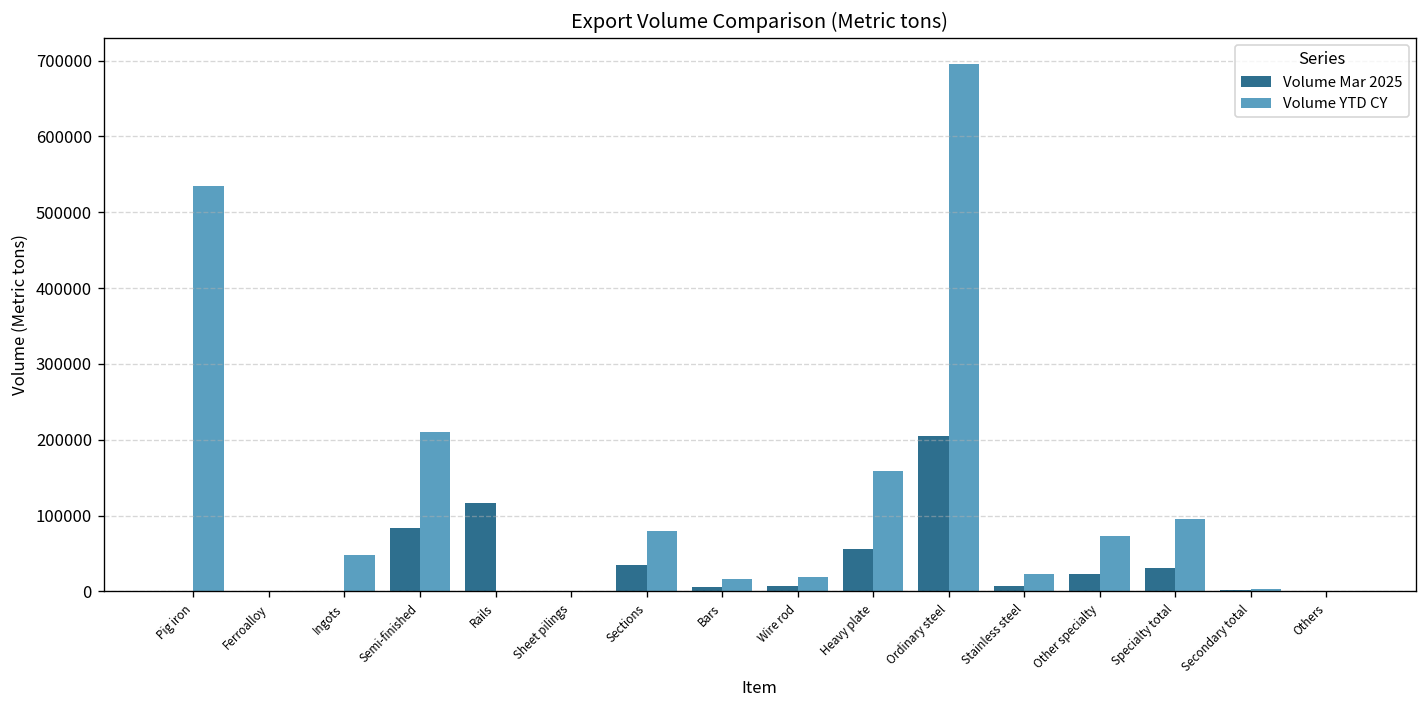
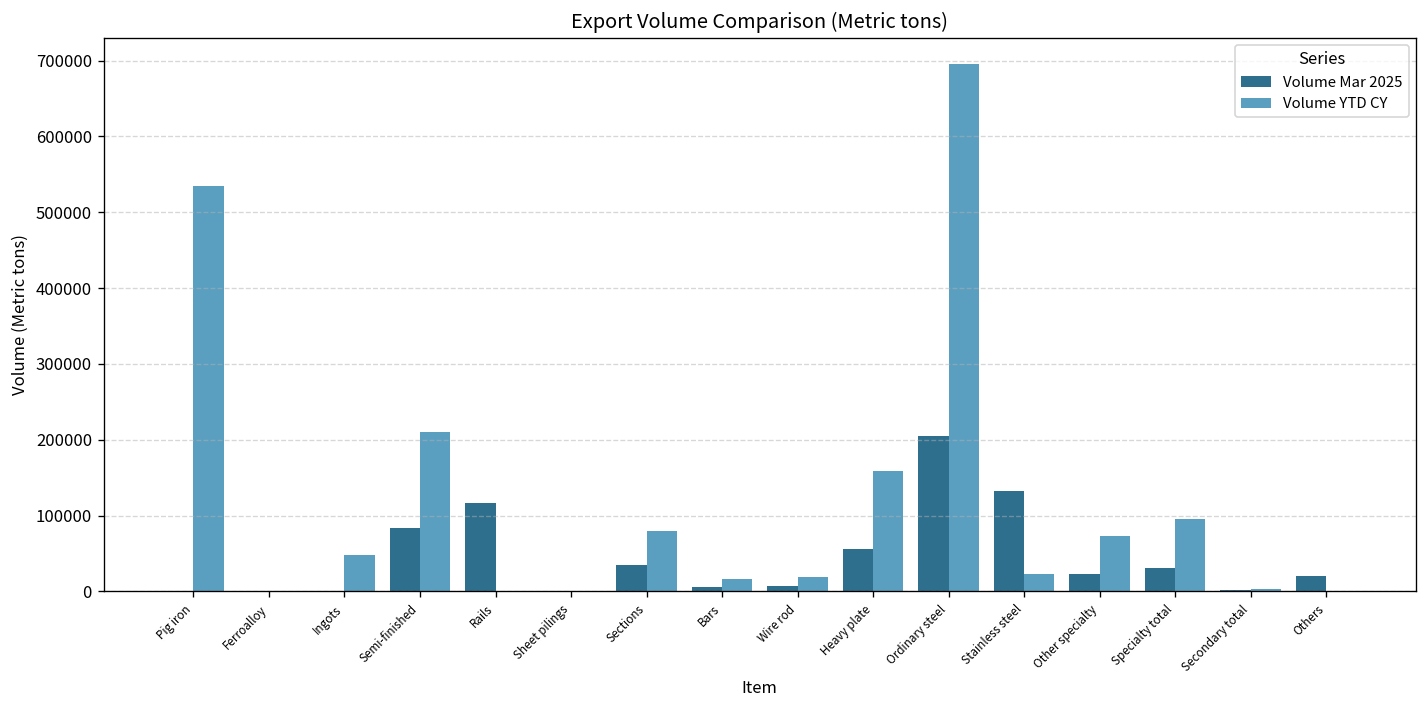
  {
    "Volume Mar 2025": {
      "Ingots": 0,
      "Semi-finished": 80000,
      "Rails": 120000,
      "Sheet pilings": 0,
      "Sections": 30000,
      "Bars": 10000,
      "Wire rod": 10000,
      "Heavy plate": 60000,
      "Ordinary steel": 210000,
-     "Stainless steel": 10000,
+     "Stainless steel": 130000,
      "Other specialty": 20000,
      "Specialty total": 30000,
-     "Others": 0
+     "Others": 20000
    },
    "Volume YTD CY": {
      "Pig iron": 530000,
      "Ingots": 50000,
      "Semi-finished": 210000,
      "Sheet pilings": 0,
      "Sections": 80000,
      "Bars": 20000,
      "Wire rod": 20000,
      "Heavy plate": 160000,
      "Ordinary steel": 700000,
      "Stainless steel": 20000,
      "Other specialty": 70000,
      "Specialty total": 100000
    }
  }
